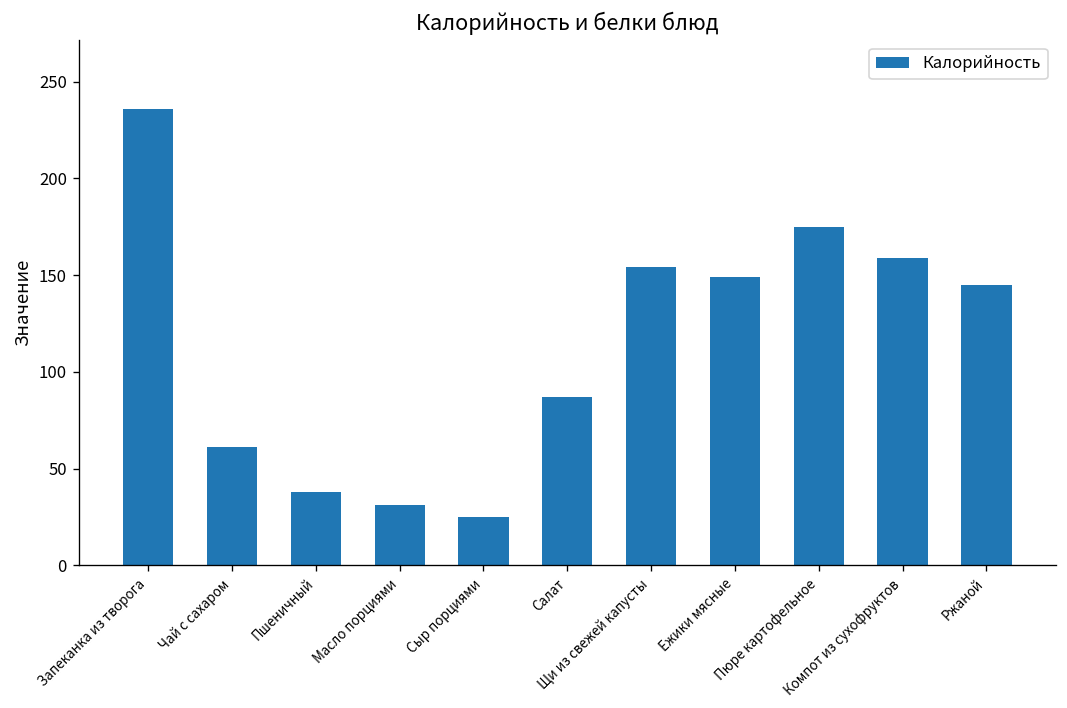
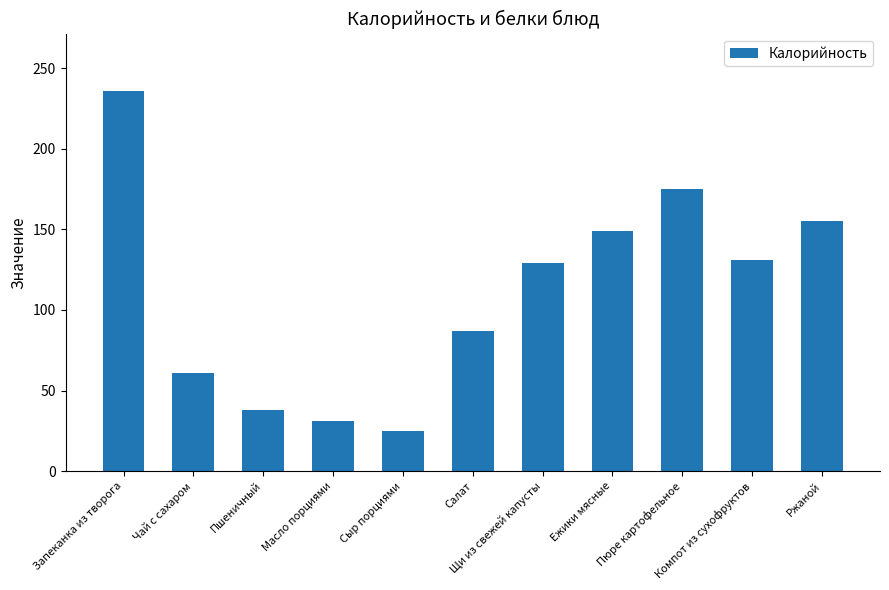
  {
    "Запеканка из творога": 236,
    "Чай с сахаром": 61,
    "Пшеничный": 38,
    "Масло порциями": 31,
    "Сыр порциями": 25,
    "Салат": 87,
-   "Щи из свежей капусты": 154,
+   "Щи из свежей капусты": 129,
    "Ежики мясные": 149,
    "Пюре картофельное": 175,
-   "Компот из сухофруктов": 159,
-   "Ржаной": 145
+   "Компот из сухофруктов": 131,
+   "Ржаной": 155
  }
